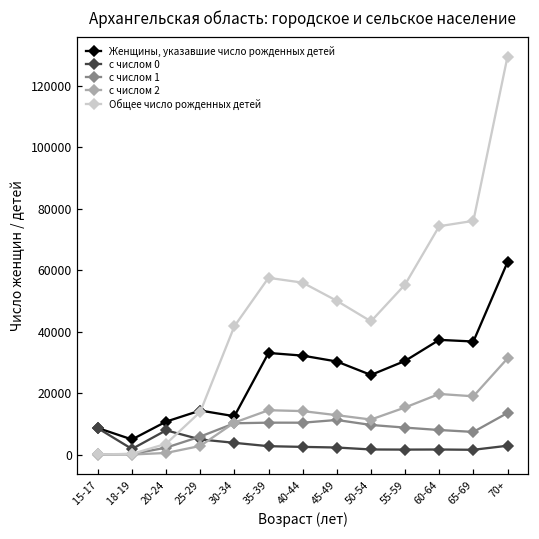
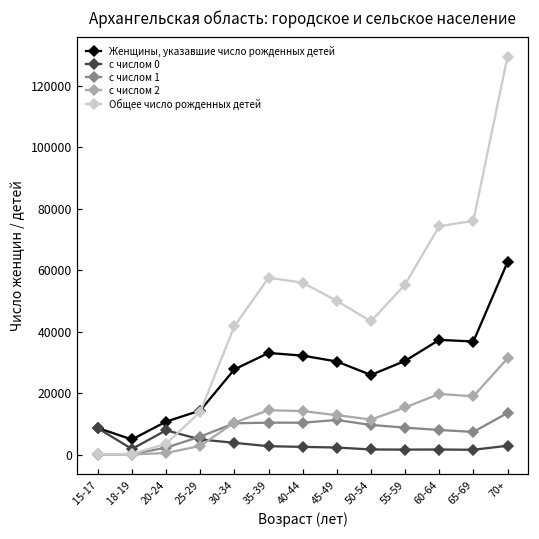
  {
    "Женщины, указавшие число рожденных детей": {
      "18-19": 5000,
      "20-24": 11000,
-     "30-34": 12000,
+     "30-34": 28000,
      "35-39": 33000,
      "40-44": 32000,
      "45-49": 30000,
      "50-54": 26000,
      "55-59": 30000,
      "60-64": 37000,
      "65-69": 37000,
      "70+": 63000
    },
    "с числом 0": {
      "18-19": 2000,
      "20-24": 8000,
      "25-29": 5000,
      "30-34": 4000,
      "35-39": 3000,
      "40-44": 2000,
      "45-49": 2000,
      "50-54": 2000,
      "55-59": 2000,
      "60-64": 2000,
      "65-69": 2000,
      "70+": 3000
    }
  }
